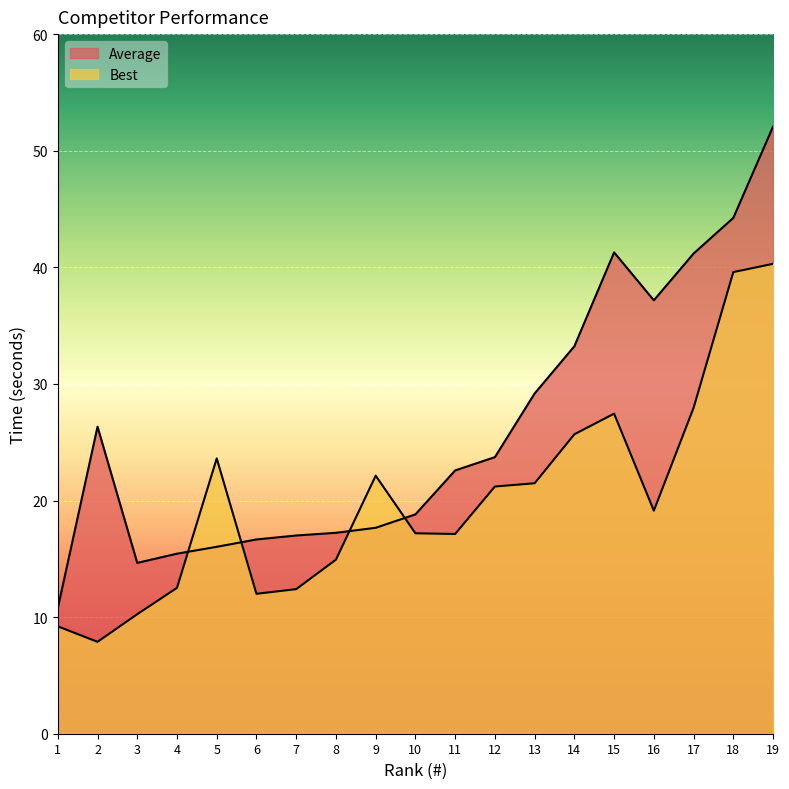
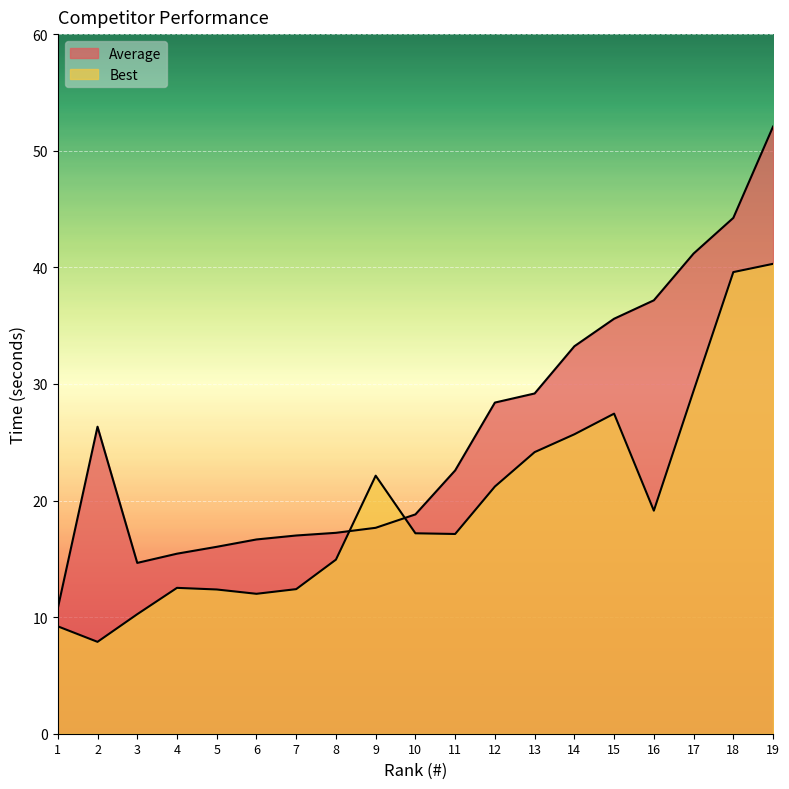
  {
    "Average": {
      "1": 10.8,
      "2": 26.3,
      "3": 14.7,
      "4": 15.4,
      "5": 16.0,
      "6": 16.7,
      "7": 17.0,
      "8": 17.2,
      "9": 17.7,
      "10": 18.8,
      "11": 22.6,
-     "12": 23.7,
+     "12": 28.4,
      "13": 29.2,
      "14": 33.2,
-     "15": 41.3,
+     "15": 35.6,
      "16": 37.2,
      "17": 41.2,
      "18": 44.2,
      "19": 52.1
    },
    "Best": {
      "1": 9.2,
      "2": 7.9,
      "3": 10.3,
      "4": 12.5,
-     "5": 23.6,
+     "5": 12.4,
      "6": 12.0,
      "7": 12.4,
      "8": 14.9,
      "9": 22.1,
      "10": 17.2,
      "11": 17.1,
      "12": 21.2,
-     "13": 21.5,
+     "13": 24.2,
      "14": 25.7,
      "15": 27.5,
      "16": 19.1,
-     "17": 28.0,
+     "17": 29.4,
      "18": 39.6,
      "19": 40.3
    }
  }
